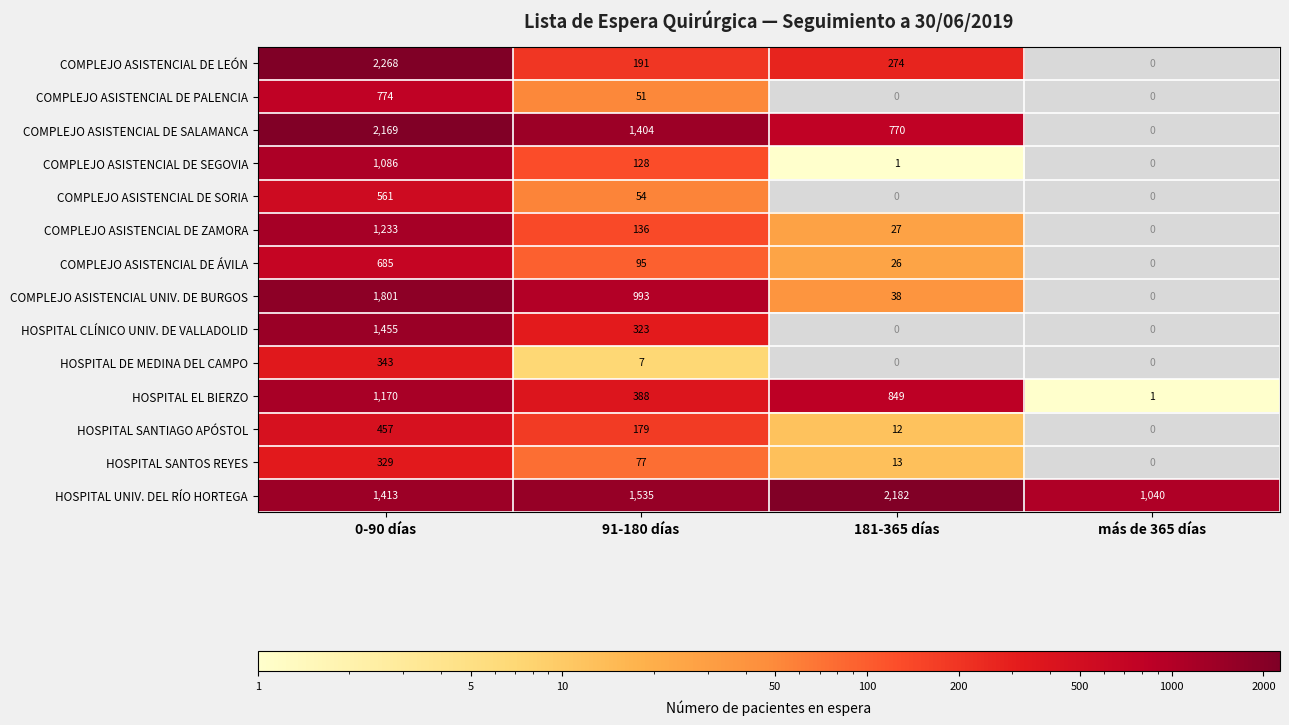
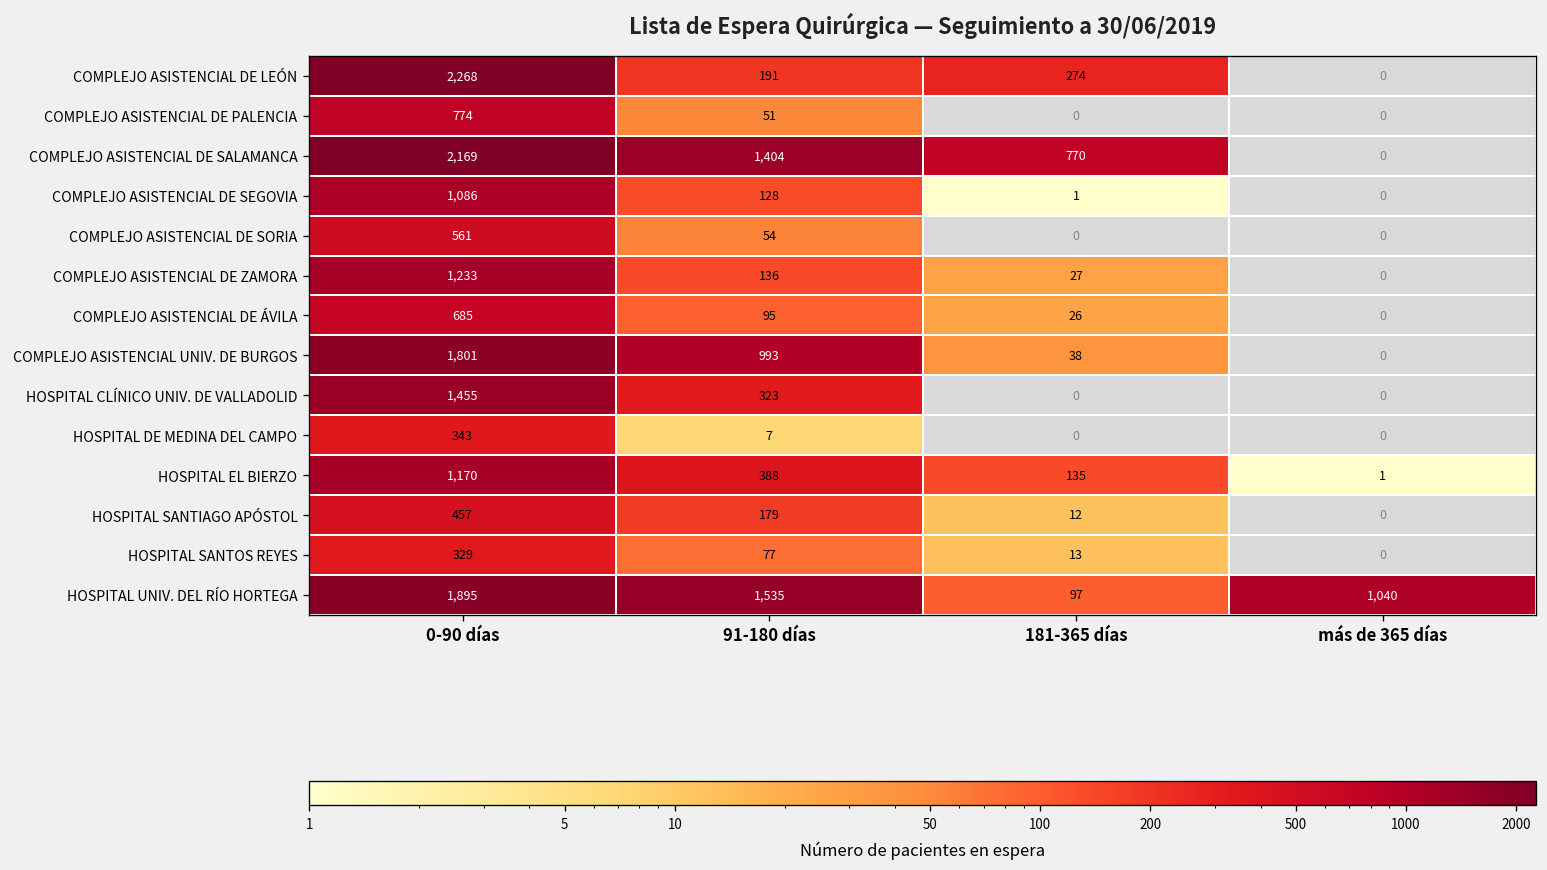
  {
    "COMPLEJO ASISTENCIAL DE LEÓN": {
      "0-90 días": "2,268",
      "91-180 días": "191",
      "181-365 días": "274"
    },
    "COMPLEJO ASISTENCIAL DE PALENCIA": {
      "0-90 días": "774",
      "91-180 días": "51"
    },
    "COMPLEJO ASISTENCIAL DE SALAMANCA": {
      "0-90 días": "2,169",
      "91-180 días": "1,404",
      "181-365 días": "770"
    },
    "COMPLEJO ASISTENCIAL DE SEGOVIA": {
      "0-90 días": "1,086",
      "91-180 días": "128",
      "181-365 días": "1"
    },
    "COMPLEJO ASISTENCIAL DE SORIA": {
      "0-90 días": "561",
      "91-180 días": "54"
    },
    "COMPLEJO ASISTENCIAL DE ZAMORA": {
      "0-90 días": "1,233",
      "91-180 días": "136",
      "181-365 días": "27"
    },
    "COMPLEJO ASISTENCIAL DE ÁVILA": {
      "0-90 días": "685",
      "91-180 días": "95",
      "181-365 días": "26"
    },
    "COMPLEJO ASISTENCIAL UNIV. DE BURGOS": {
      "0-90 días": "1,801",
      "91-180 días": "993",
      "181-365 días": "38"
    },
    "HOSPITAL CLÍNICO UNIV. DE VALLADOLID": {
      "0-90 días": "1,455",
      "91-180 días": "323"
    },
    "HOSPITAL DE MEDINA DEL CAMPO": {
      "0-90 días": "343",
      "91-180 días": "7"
    },
    "HOSPITAL EL BIERZO": {
      "0-90 días": "1,170",
      "91-180 días": "388",
-     "181-365 días": "849",
+     "181-365 días": "135",
      "más de 365 días": "1"
    },
    "HOSPITAL SANTIAGO APÓSTOL": {
      "0-90 días": "457",
      "91-180 días": "179",
      "181-365 días": "12"
    },
    "HOSPITAL SANTOS REYES": {
      "0-90 días": "329",
      "91-180 días": "77",
      "181-365 días": "13"
    },
    "HOSPITAL UNIV. DEL RÍO HORTEGA": {
-     "0-90 días": "1,413",
+     "0-90 días": "1,895",
      "91-180 días": "1,535",
-     "181-365 días": "2,182",
+     "181-365 días": "97",
      "más de 365 días": "1,040"
    }
  }
